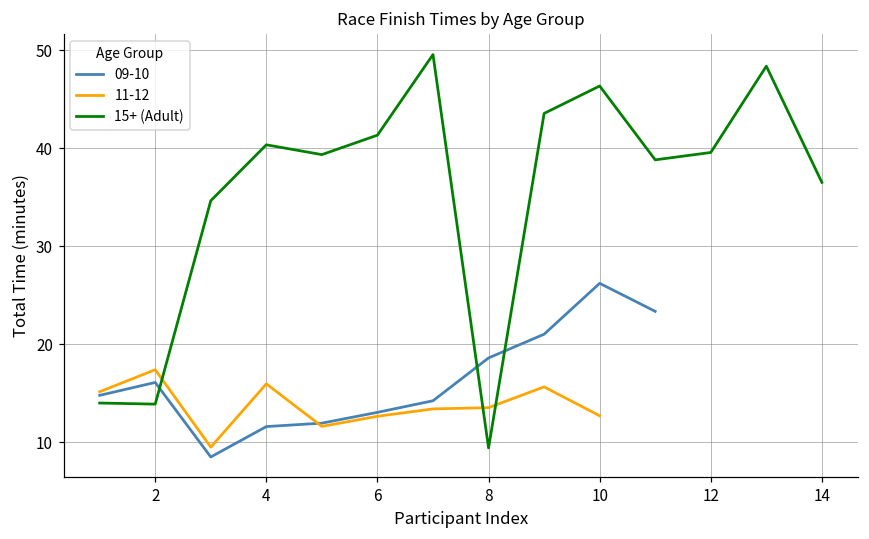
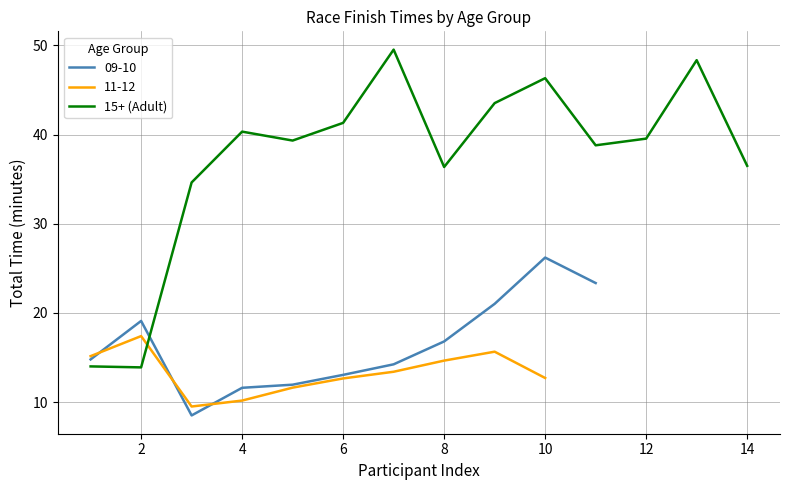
  {
    "09-10": {
-     "2": 16,
+     "2": 19,
      "4": 12,
      "6": 13,
-     "8": 19,
+     "8": 17,
      "10": 26
    },
    "11-12": {
      "2": 17,
-     "4": 16,
+     "4": 10,
      "6": 13,
-     "8": 14,
+     "8": 15,
      "10": 13
    },
    "15+ (Adult)": {
      "2": 14,
      "4": 40,
      "6": 41,
-     "8": 9,
+     "8": 36,
      "10": 46,
      "12": 40,
      "14": 37
    }
  }
